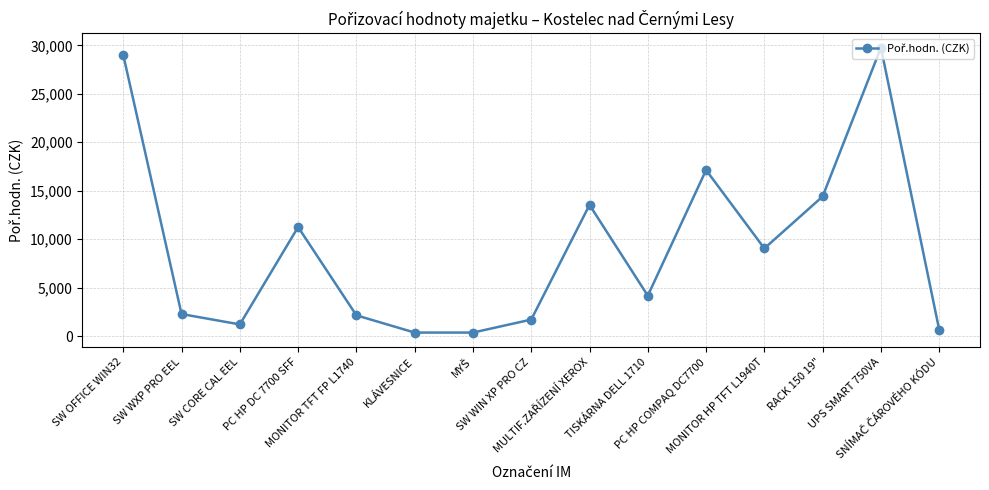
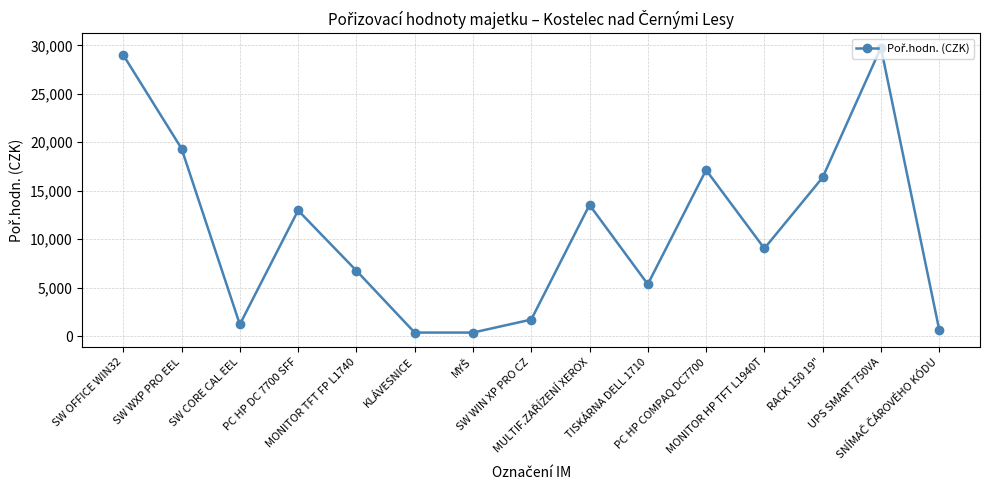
  {
    "SW OFFICE WIN32": "29,000",
-   "SW WXP PRO EEL": "2,000",
+   "SW WXP PRO EEL": "19,000",
    "SW CORE CAL EEL": "1,000",
-   "PC HP DC 7700 SFF": "11,000",
-   "MONITOR TFT FP L1740": "2,000",
+   "PC HP DC 7700 SFF": "13,000",
+   "MONITOR TFT FP L1740": "7,000",
    "KLÁVESNICE": "0",
    "MYŠ": "0",
    "SW WIN XP PRO CZ": "2,000",
    "MULTIF.ZAŘÍZENÍ XEROX": "14,000",
-   "TISKÁRNA DELL 1710": "4,000",
+   "TISKÁRNA DELL 1710": "5,000",
    "PC HP COMPAQ DC7700": "17,000",
    "MONITOR HP TFT L1940T": "9,000",
-   "RACK 150 19\"": "14,000",
+   "RACK 150 19\"": "16,000",
    "SNÍMAČ ČÁROVÉHO KÓDU": "1,000"
  }
